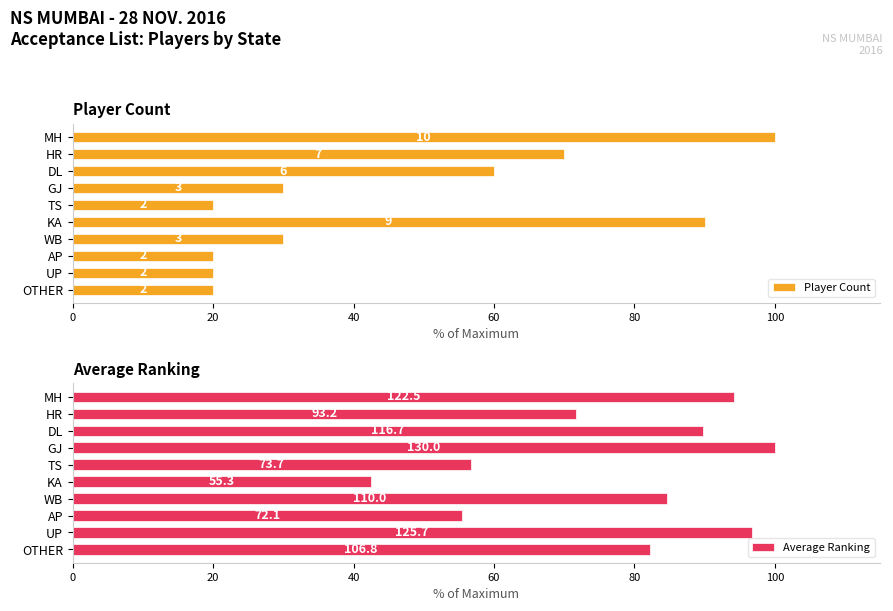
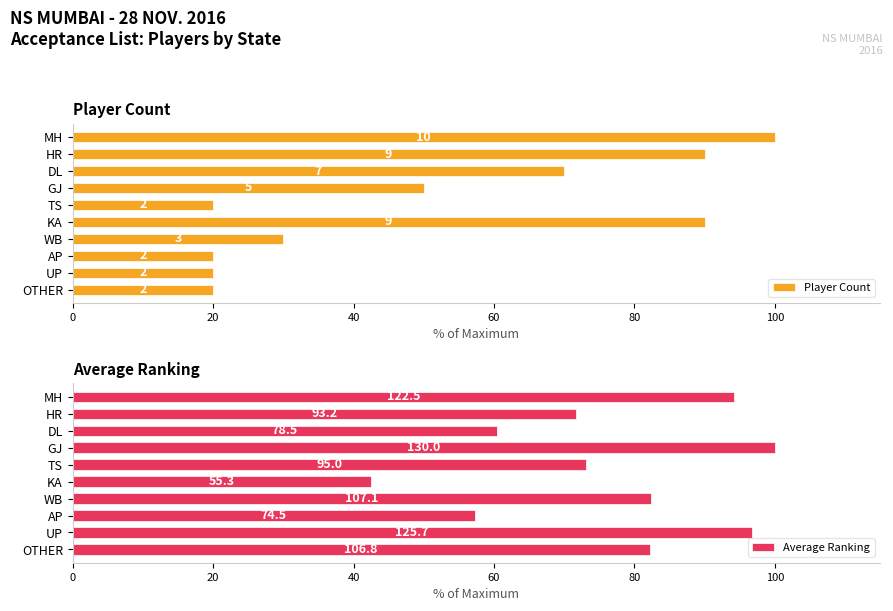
  {
    "Player Count": {
-     "HR": 7,
-     "DL": 6,
-     "GJ": 3
+     "HR": 9,
+     "DL": 7,
+     "GJ": 5
    },
    "Average Ranking": {
-     "DL": 116.7,
-     "TS": 73.7,
-     "WB": 110.0,
-     "AP": 72.1
+     "DL": 78.5,
+     "TS": 95.0,
+     "WB": 107.1,
+     "AP": 74.5
    }
  }
